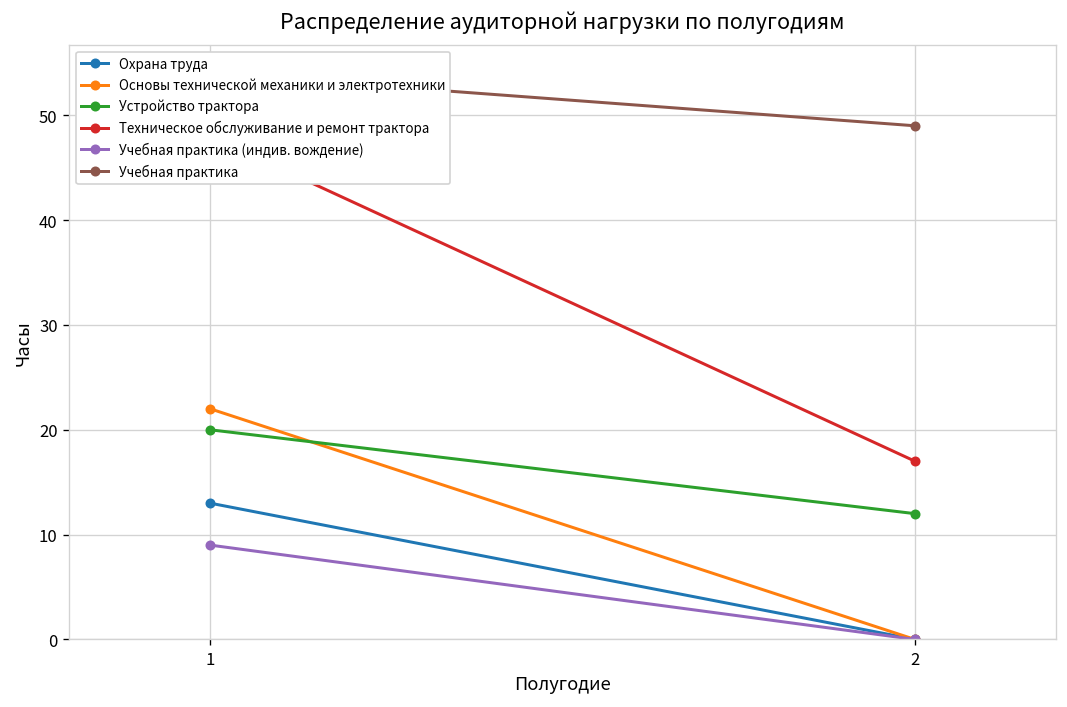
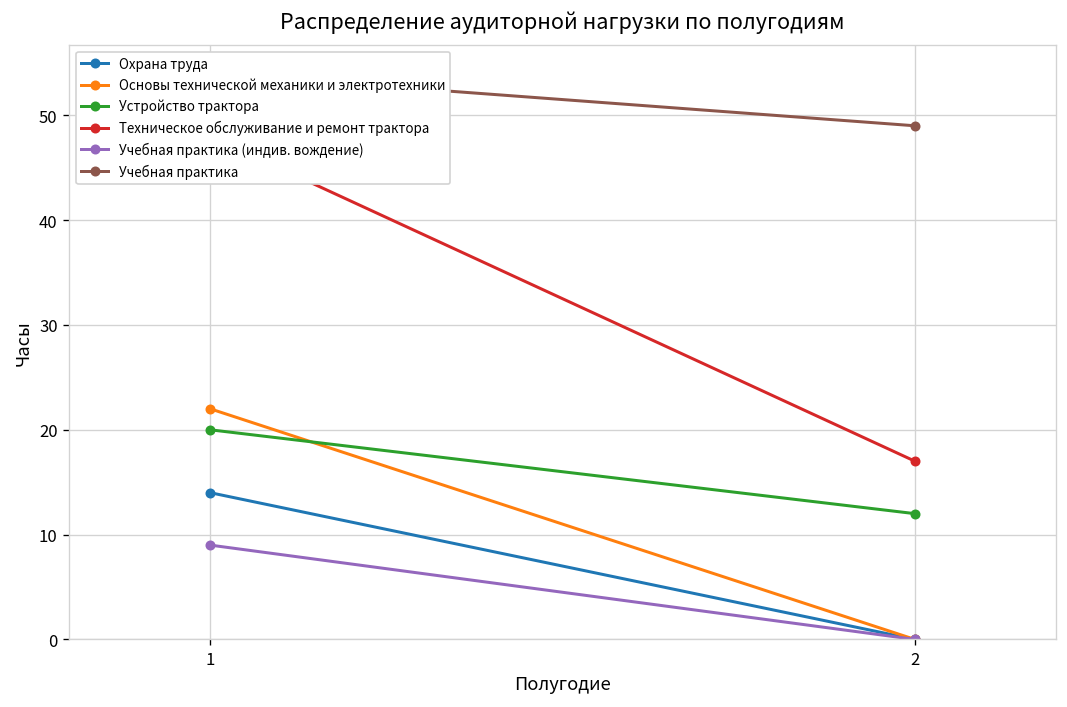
  {
    "Охрана труда": {
-     "1": 13
+     "1": 14
    },
    "Основы технической механики и электротехники": {
      "1": 22
    },
    "Устройство трактора": {
      "1": 20,
      "2": 12
    },
    "Техническое обслуживание и ремонт трактора": {
      "2": 17
    },
    "Учебная практика (индив. вождение)": {
      "1": 9
    },
    "Учебная практика": {
      "2": 49
    }
  }
